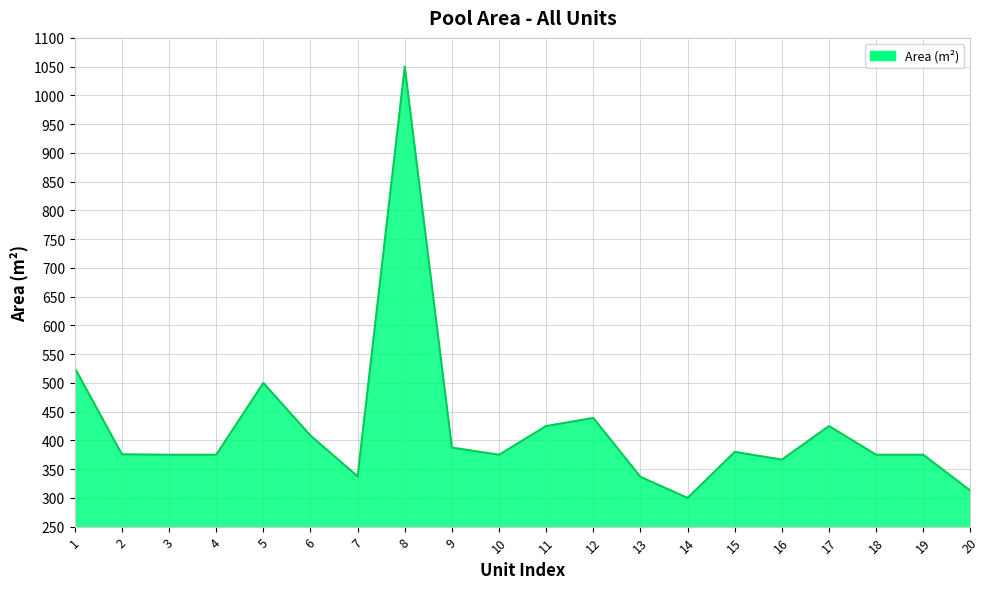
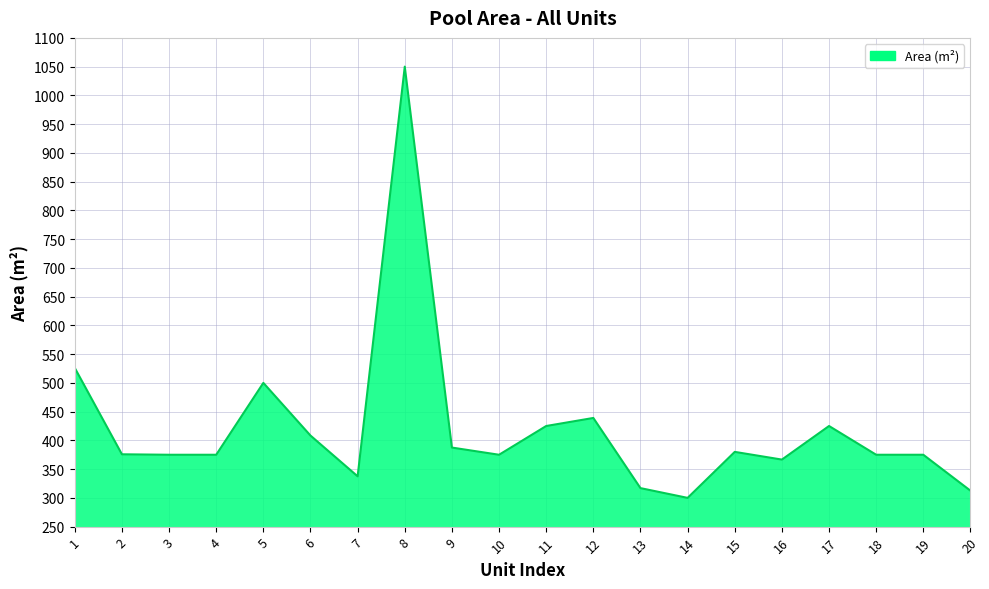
  {
    "1": 530,
    "2": 380,
    "3": 380,
    "4": 380,
    "5": 500,
    "6": 410,
    "7": 340,
    "8": 1050,
    "9": 390,
    "10": 380,
    "11": 430,
    "12": 440,
-   "13": 340,
+   "13": 320,
    "14": 300,
    "15": 380,
    "16": 370,
    "17": 430,
    "18": 380,
    "19": 380,
    "20": 310
  }
